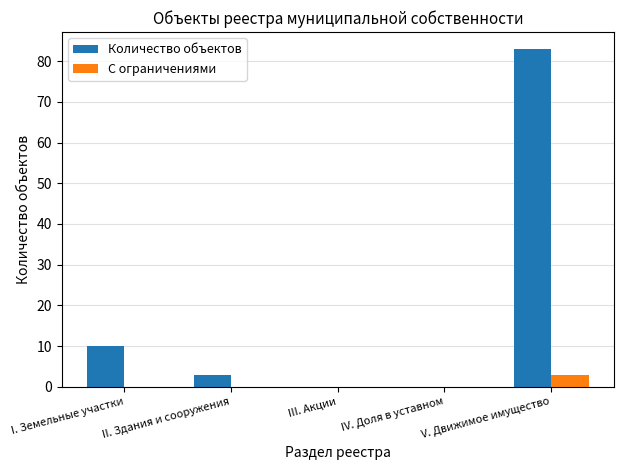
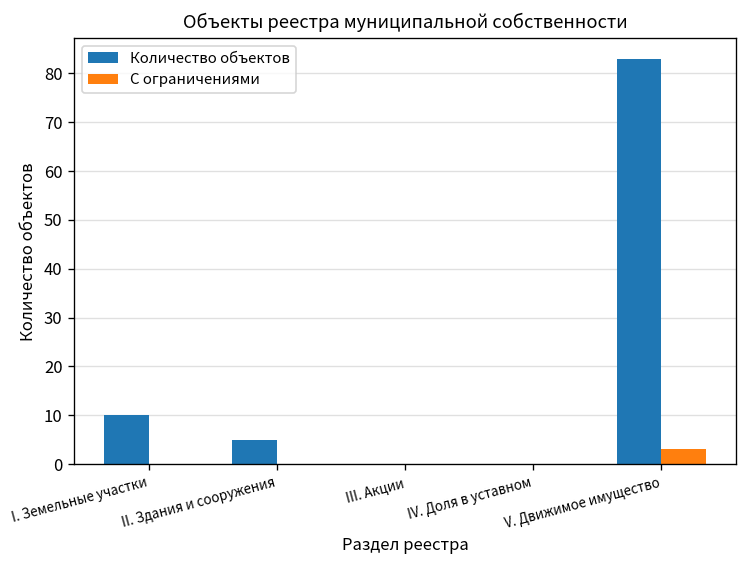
  {
    "Количество объектов": {
      "I. Земельные участки": 10,
-     "II. Здания и сооружения": 3,
+     "II. Здания и сооружения": 5,
      "III. Акции": 0,
      "IV. Доля в уставном": 0,
      "V. Движимое имущество": 83
    },
    "С ограничениями": {
      "I. Земельные участки": 0,
      "II. Здания и сооружения": 0,
      "III. Акции": 0,
      "IV. Доля в уставном": 0,
      "V. Движимое имущество": 3
    }
  }
